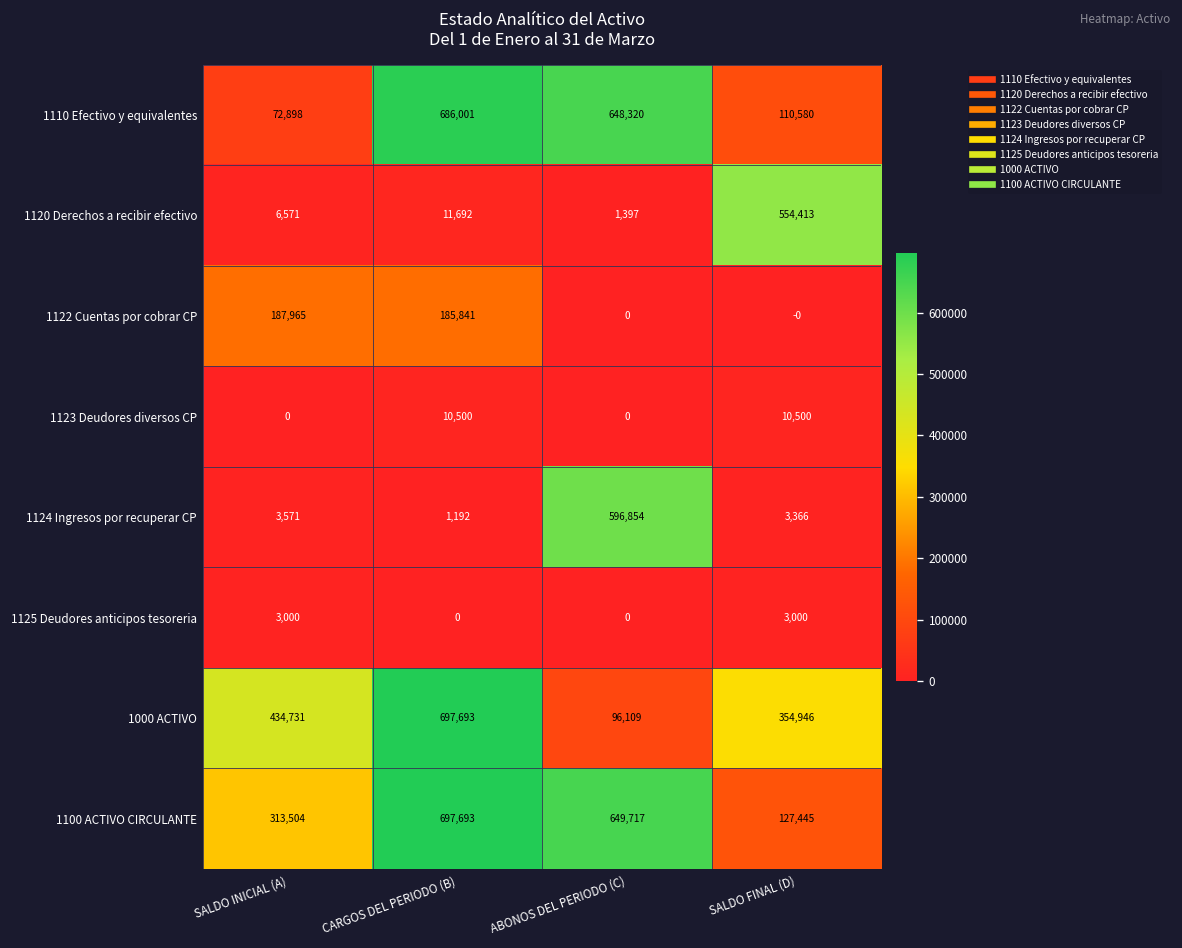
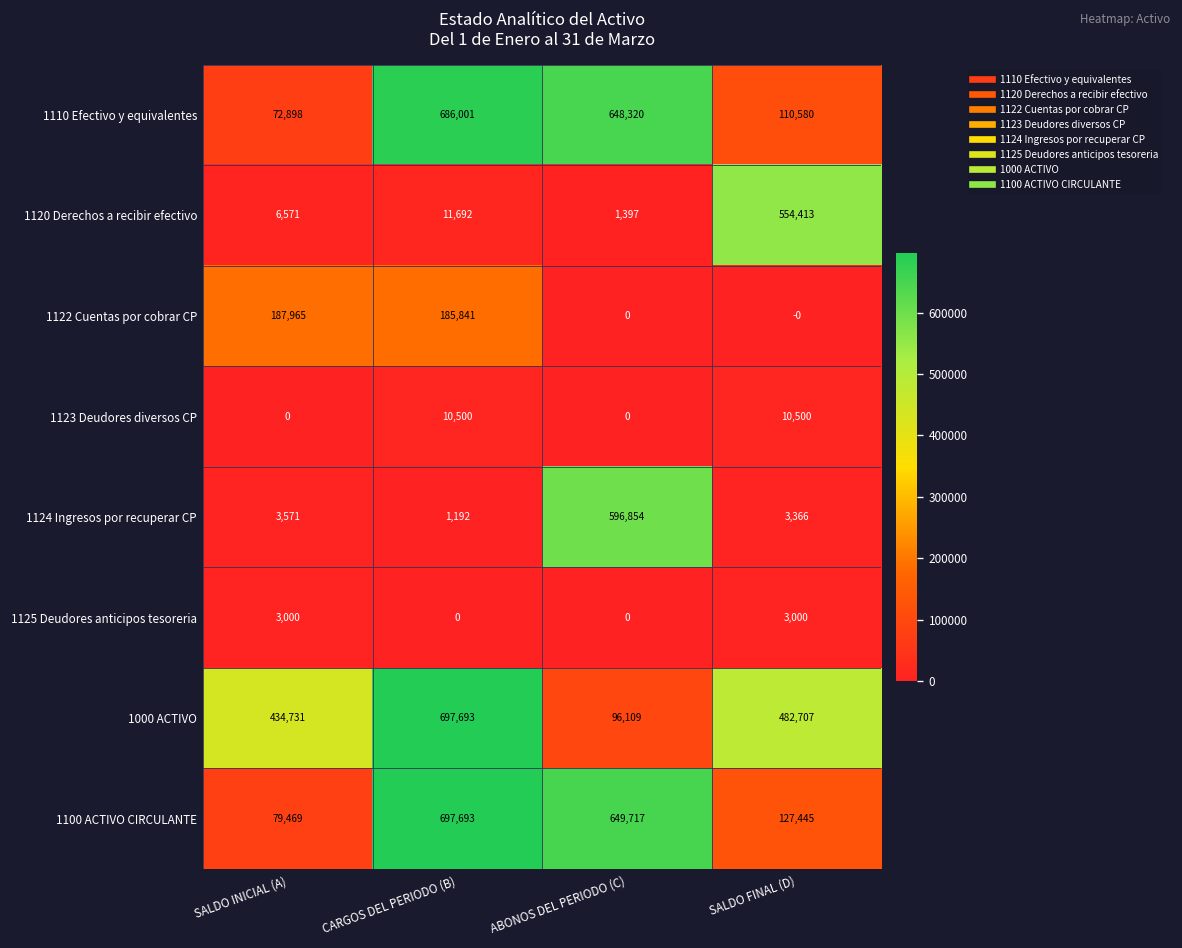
  {
    "1110 Efectivo y equivalentes": {
      "SALDO INICIAL (A)": "72,898",
      "CARGOS DEL PERIODO (B)": "686,001",
      "ABONOS DEL PERIODO (C)": "648,320",
      "SALDO FINAL (D)": "110,580"
    },
    "1120 Derechos a recibir efectivo": {
      "SALDO INICIAL (A)": "6,571",
      "CARGOS DEL PERIODO (B)": "11,692",
      "ABONOS DEL PERIODO (C)": "1,397",
      "SALDO FINAL (D)": "554,413"
    },
    "1122 Cuentas por cobrar CP": {
      "SALDO INICIAL (A)": "187,965",
      "CARGOS DEL PERIODO (B)": "185,841",
      "ABONOS DEL PERIODO (C)": "0",
      "SALDO FINAL (D)": "-0"
    },
    "1123 Deudores diversos CP": {
      "SALDO INICIAL (A)": "0",
      "CARGOS DEL PERIODO (B)": "10,500",
      "ABONOS DEL PERIODO (C)": "0",
      "SALDO FINAL (D)": "10,500"
    },
    "1124 Ingresos por recuperar CP": {
      "SALDO INICIAL (A)": "3,571",
      "CARGOS DEL PERIODO (B)": "1,192",
      "ABONOS DEL PERIODO (C)": "596,854",
      "SALDO FINAL (D)": "3,366"
    },
    "1125 Deudores anticipos tesoreria": {
      "SALDO INICIAL (A)": "3,000",
      "CARGOS DEL PERIODO (B)": "0",
      "ABONOS DEL PERIODO (C)": "0",
      "SALDO FINAL (D)": "3,000"
    },
    "1000 ACTIVO": {
      "SALDO INICIAL (A)": "434,731",
      "CARGOS DEL PERIODO (B)": "697,693",
      "ABONOS DEL PERIODO (C)": "96,109",
-     "SALDO FINAL (D)": "354,946"
+     "SALDO FINAL (D)": "482,707"
    },
    "1100 ACTIVO CIRCULANTE": {
-     "SALDO INICIAL (A)": "313,504",
+     "SALDO INICIAL (A)": "79,469",
      "CARGOS DEL PERIODO (B)": "697,693",
      "ABONOS DEL PERIODO (C)": "649,717",
      "SALDO FINAL (D)": "127,445"
    }
  }
